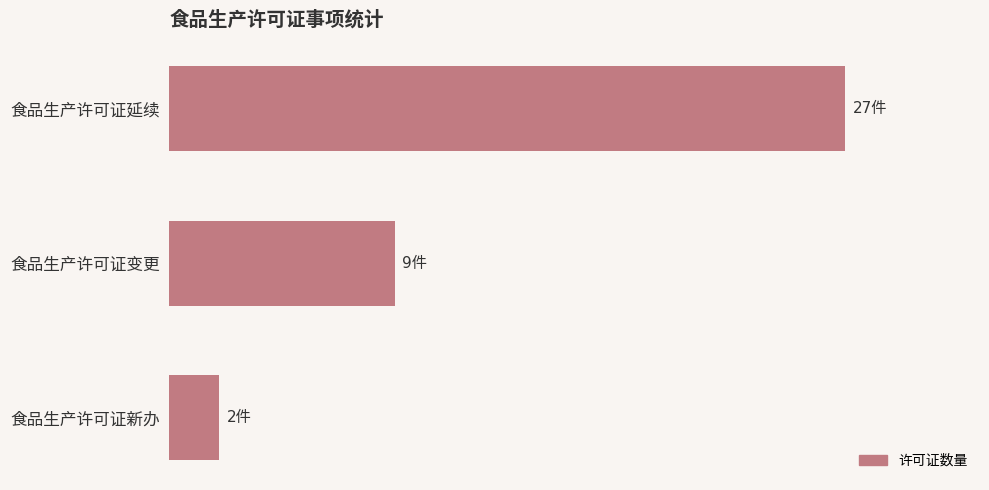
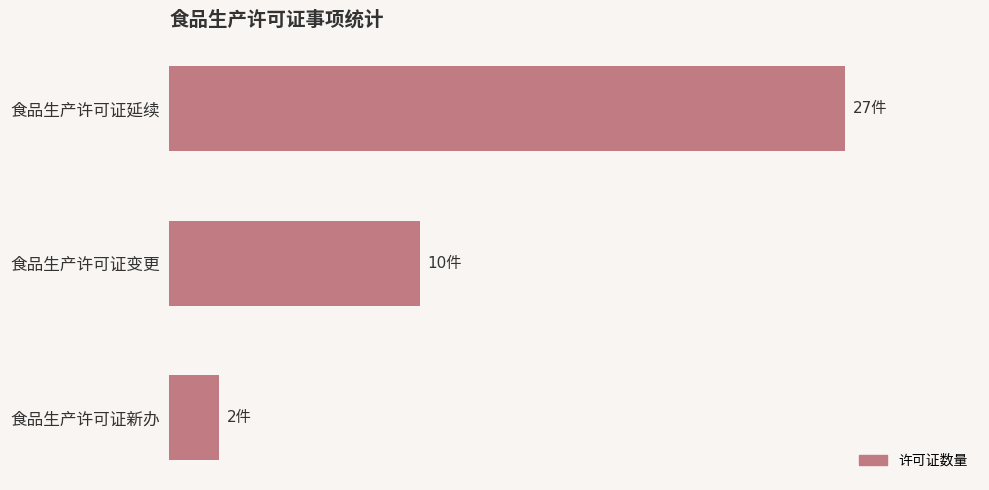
  {
    "食品生产许可证延续": "27件",
-   "食品生产许可证变更": "9件",
+   "食品生产许可证变更": "10件",
    "食品生产许可证新办": "2件"
  }
